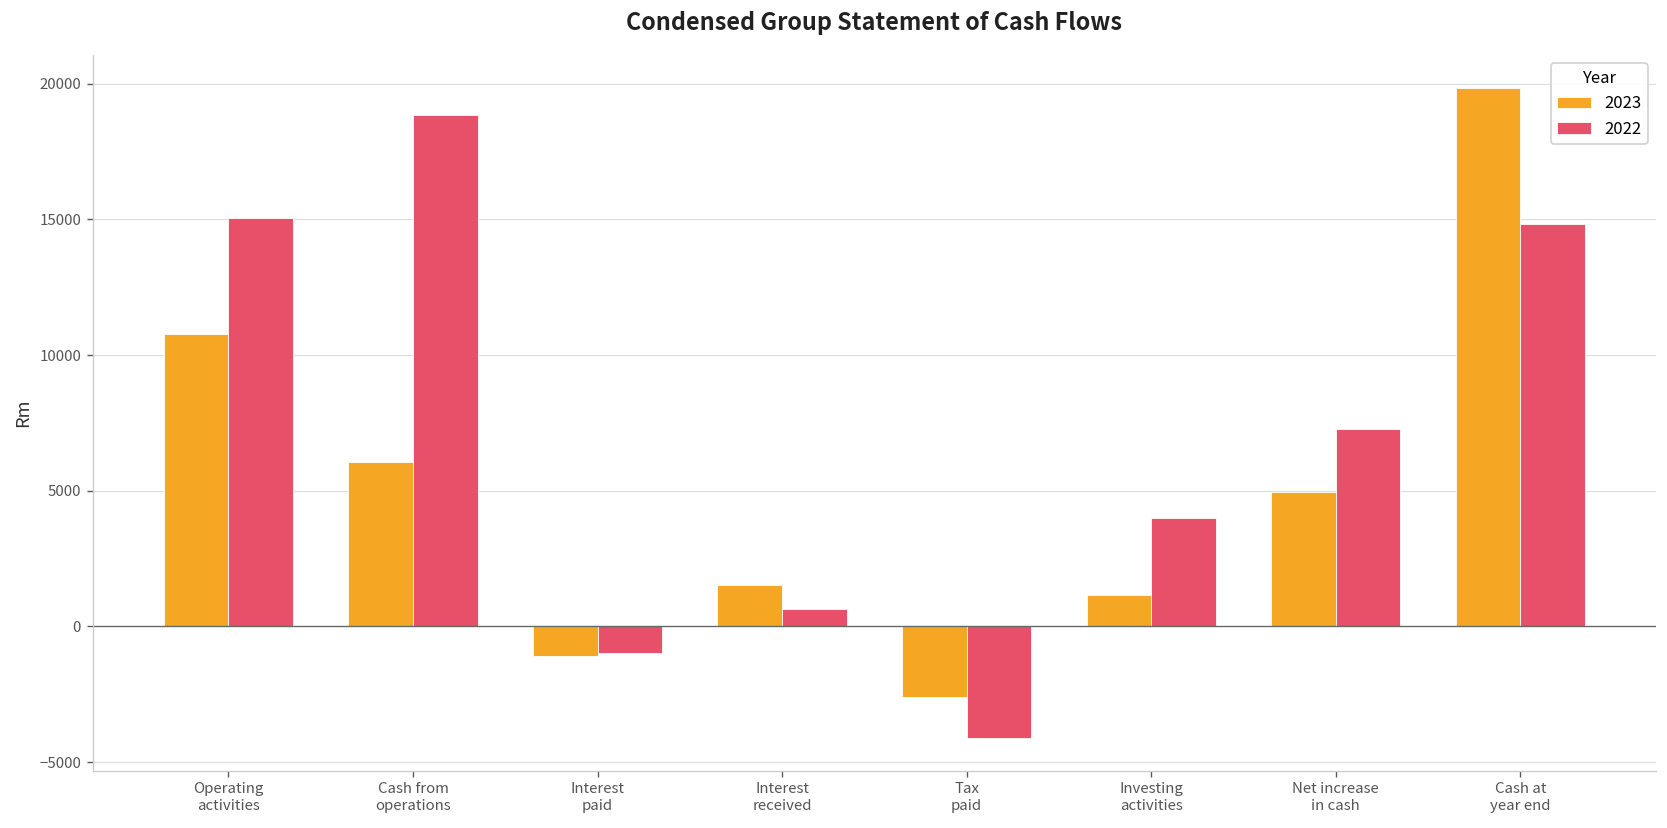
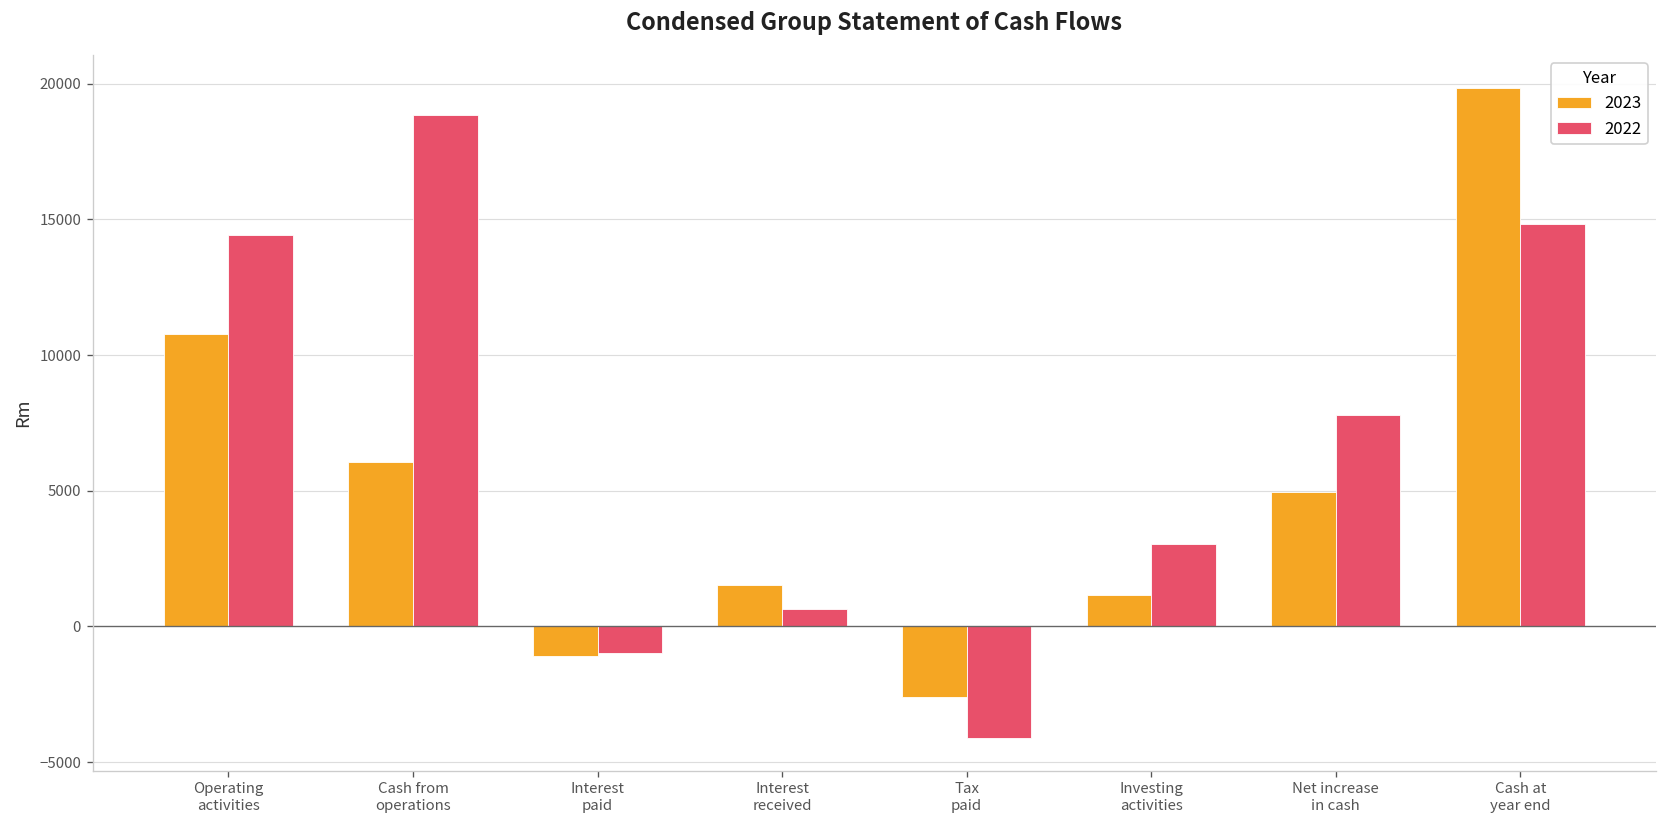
  {
    "2023": {
      "Operating activities": 10800,
      "Cash from operations": 6100,
      "Interest paid": -1100,
      "Interest received": 1500,
      "Tax paid": -2600,
      "Investing activities": 1200,
      "Net increase in cash": 4900,
      "Cash at year end": 19900
    },
    "2022": {
-     "Operating activities": 15100,
+     "Operating activities": 14400,
      "Cash from operations": 18900,
      "Interest paid": -1000,
      "Interest received": 700,
      "Tax paid": -4100,
-     "Investing activities": 4000,
-     "Net increase in cash": 7300,
+     "Investing activities": 3000,
+     "Net increase in cash": 7800,
      "Cash at year end": 14800
    }
  }
